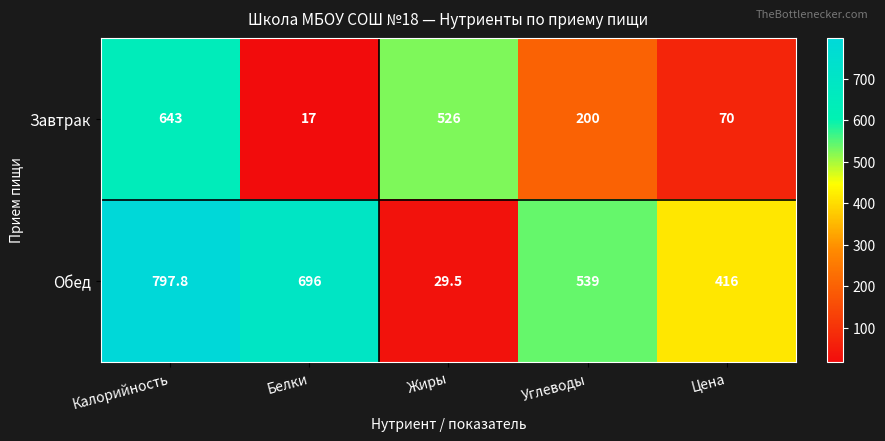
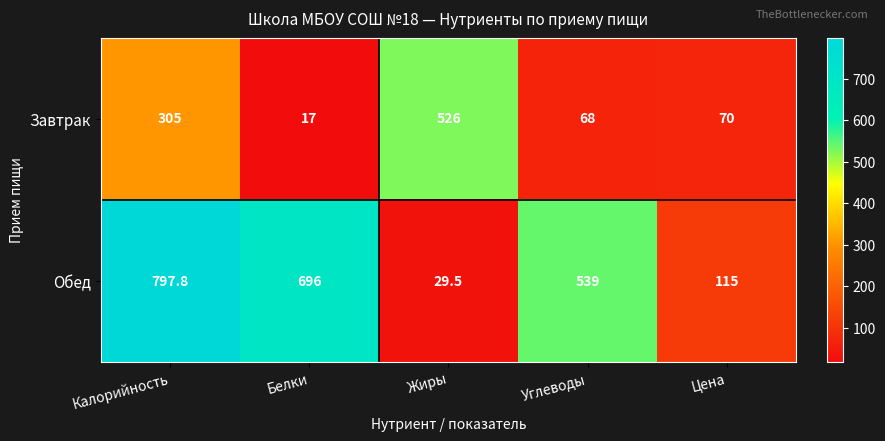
  {
    "Завтрак": {
-     "Калорийность": 643,
+     "Калорийность": 305,
      "Белки": 17,
      "Жиры": 526,
-     "Углеводы": 200,
+     "Углеводы": 68,
      "Цена": 70
    },
    "Обед": {
      "Калорийность": 797.8,
      "Белки": 696,
      "Жиры": 29.5,
      "Углеводы": 539,
-     "Цена": 416
+     "Цена": 115
    }
  }
